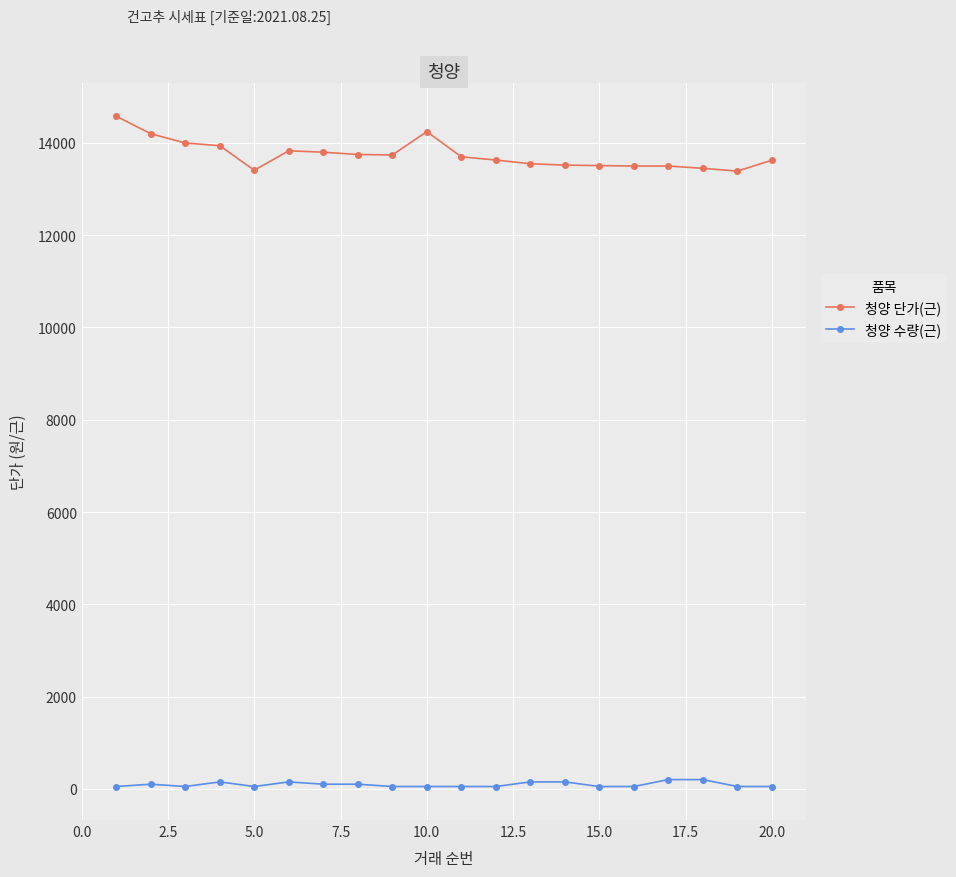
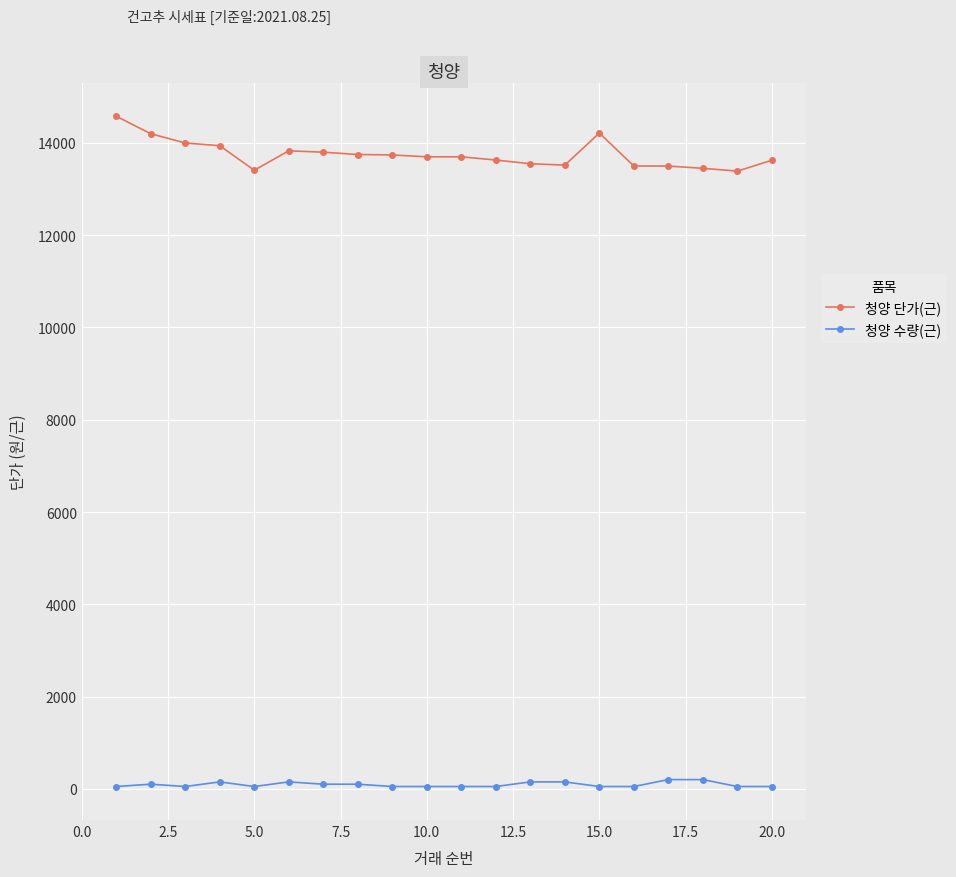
  {
    "청양 단가(근)": {
      "5.0": 13400,
-     "10.0": 14200,
-     "15.0": 13500,
+     "10.0": 13700,
+     "15.0": 14200,
      "20.0": 13600
    },
    "청양 수량(근)": {
      "5.0": 100,
      "10.0": 100,
      "15.0": 100,
      "20.0": 100
    }
  }
